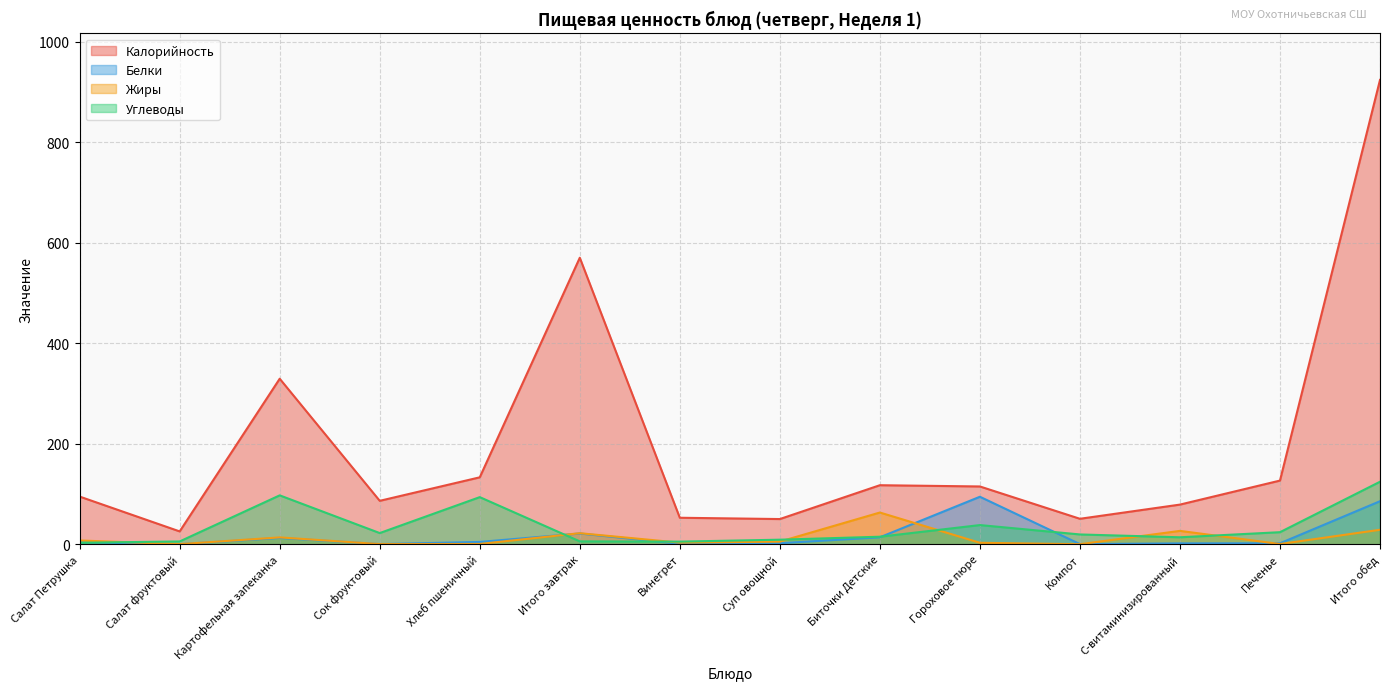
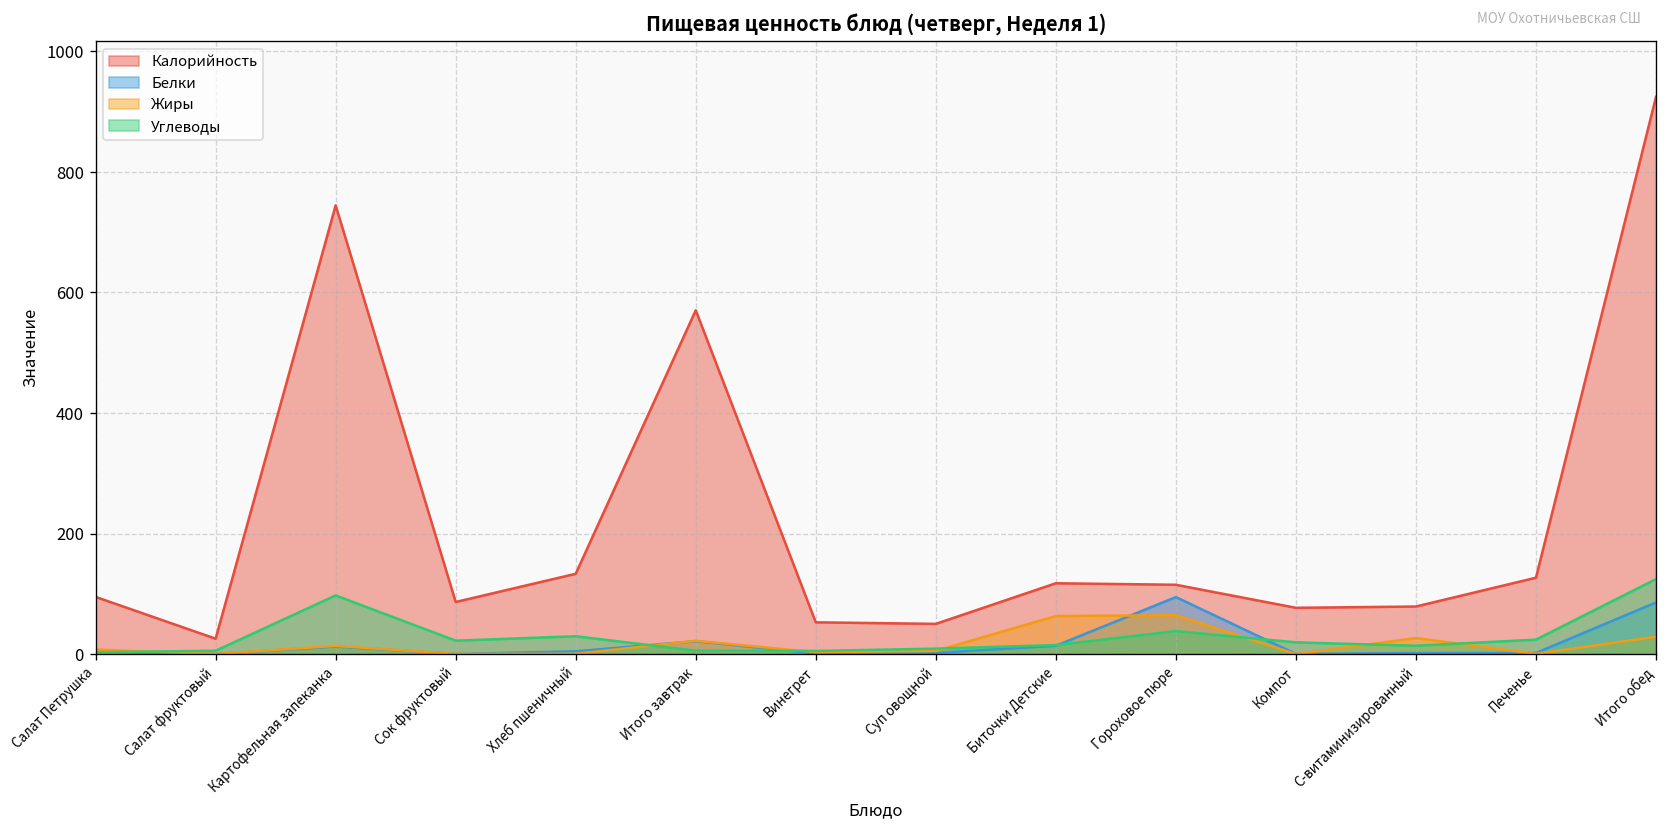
  {
    "Калорийность": {
      "Салат Петрушка": 90,
      "Салат фруктовый": 30,
-     "Картофельная запеканка": 330,
+     "Картофельная запеканка": 740,
      "Сок фруктовый": 90,
      "Хлеб пшеничный": 130,
      "Итого завтрак": 570,
      "Винегрет": 50,
      "Суп овощной": 50,
      "Биточки Детские": 120,
      "Гороховое пюре": 110,
-     "Компот": 50,
+     "Компот": 80,
      "С-витаминизированный": 80,
      "Печенье": 130,
      "Итого обед": 920
    },
    "Белки": {
      "Гороховое пюре": 90,
      "С-витаминизированный": 0,
      "Итого обед": 90
    },
    "Жиры": {
      "Биточки Детские": 60,
-     "Гороховое пюре": 0,
+     "Гороховое пюре": 60,
      "С-витаминизированный": 30,
      "Итого обед": 30
    },
    "Углеводы": {
      "Салат фруктовый": 10,
      "Картофельная запеканка": 100,
      "Сок фруктовый": 20,
-     "Хлеб пшеничный": 90,
+     "Хлеб пшеничный": 30,
      "Итого завтрак": 10,
      "Гороховое пюре": 40,
      "Компот": 20,
      "С-витаминизированный": 10,
      "Печенье": 20,
      "Итого обед": 120
    }
  }
